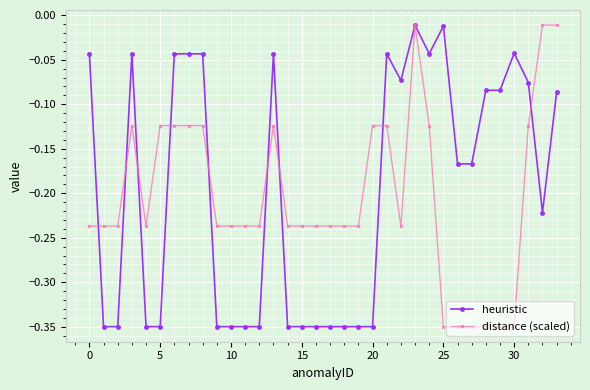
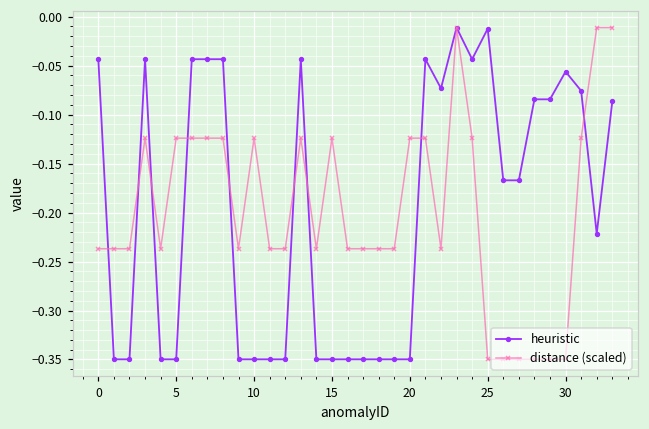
  {
    "heuristic": {
      "0": -0.04,
      "5": -0.35,
      "10": -0.35,
      "15": -0.35,
      "20": -0.35,
      "25": -0.01,
-     "30": -0.04
+     "30": -0.06
    },
    "distance (scaled)": {
      "0": -0.24,
      "5": -0.12,
-     "10": -0.24,
-     "15": -0.24,
+     "10": -0.12,
+     "15": -0.12,
      "20": -0.12,
      "25": -0.35
    }
  }
